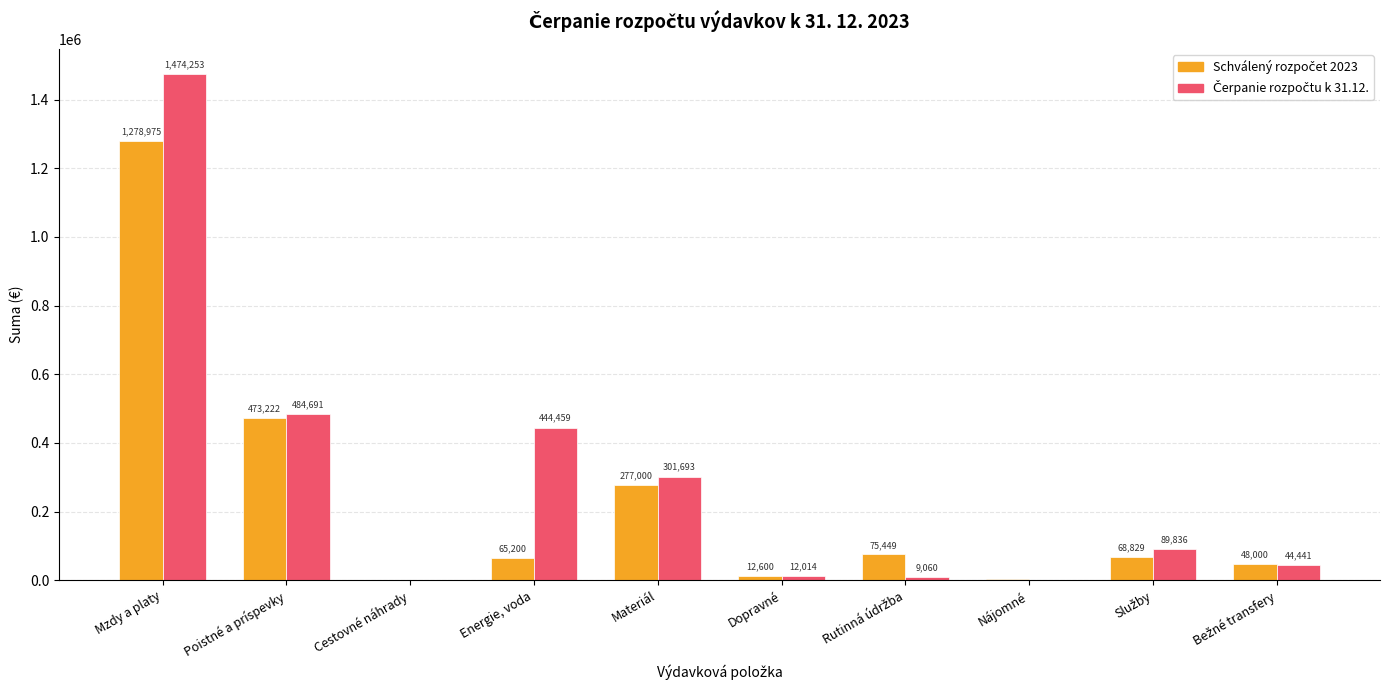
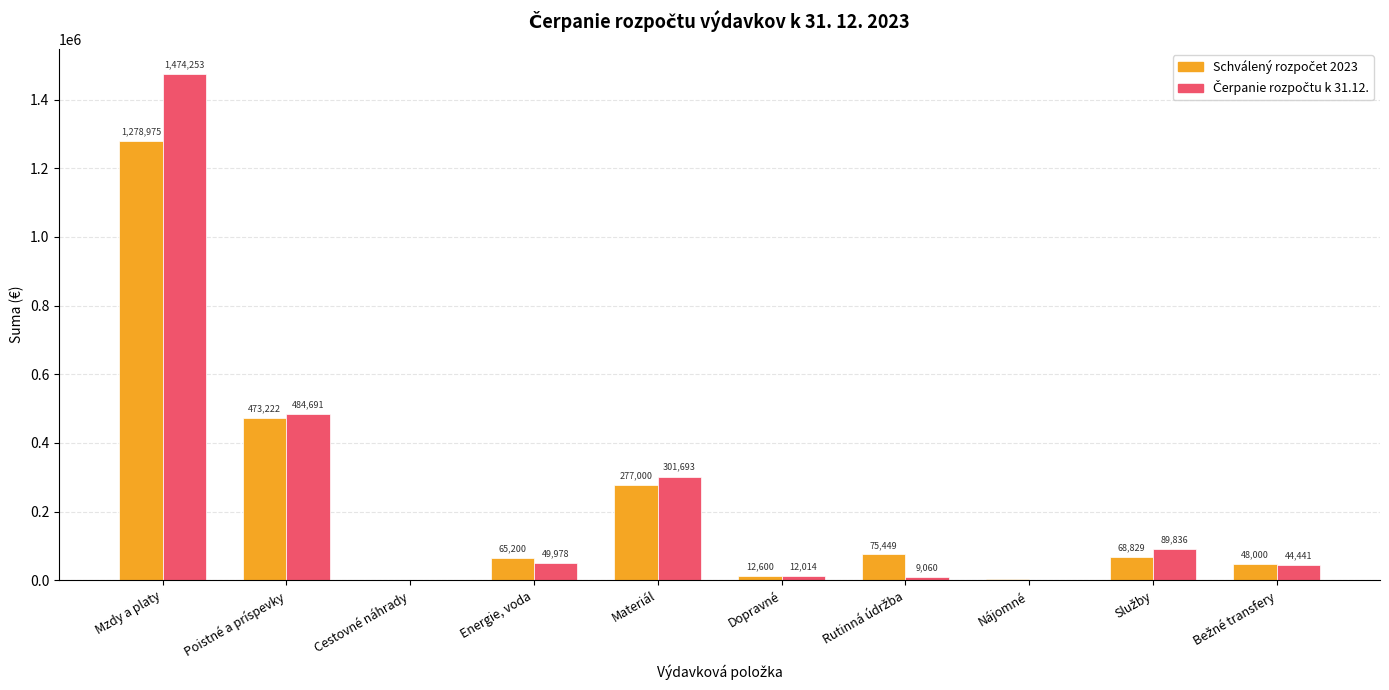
  {
    "Schválený rozpočet 2023": {
      "Mzdy a platy": "1,278,975",
      "Poistné a príspevky": "473,222",
      "Energie, voda": "65,200",
      "Materiál": "277,000",
      "Dopravné": "12,600",
      "Rutinná údržba": "75,449",
      "Služby": "68,829",
      "Bežné transfery": "48,000"
    },
    "Čerpanie rozpočtu k 31.12.": {
      "Mzdy a platy": "1,474,253",
      "Poistné a príspevky": "484,691",
-     "Energie, voda": "444,459",
+     "Energie, voda": "49,978",
      "Materiál": "301,693",
      "Dopravné": "12,014",
      "Rutinná údržba": "9,060",
      "Služby": "89,836",
      "Bežné transfery": "44,441"
    }
  }
